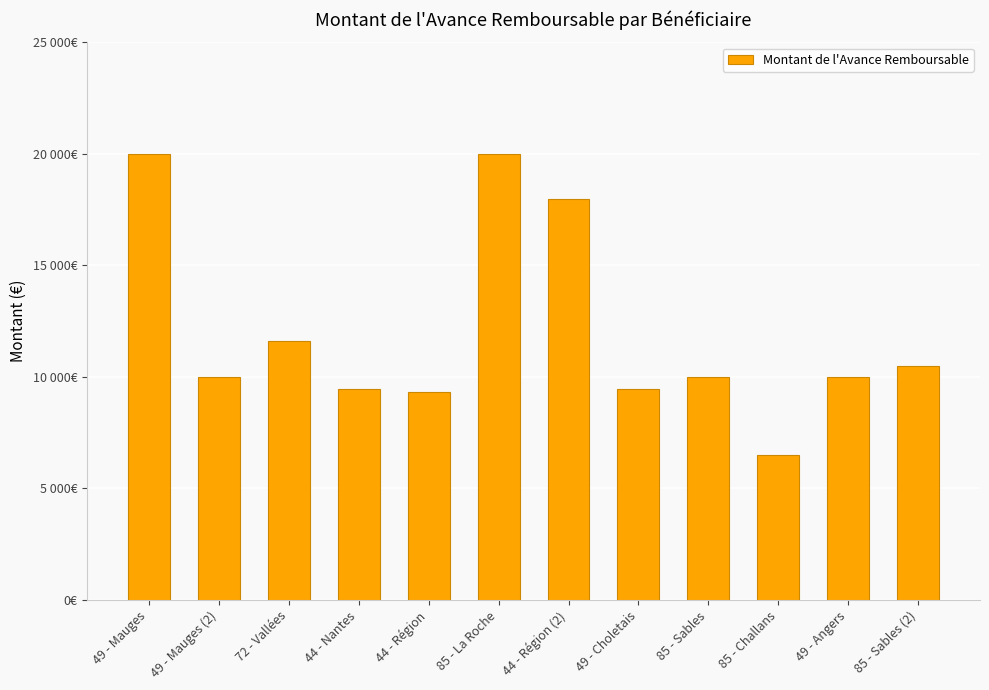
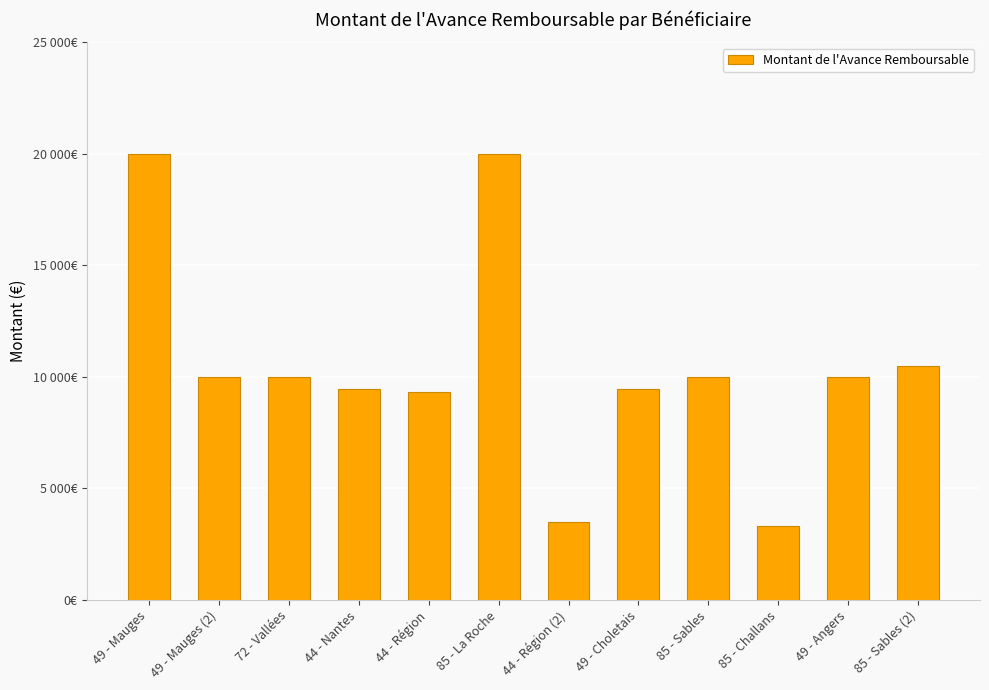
  {
    "49 - Mauges": "20000€",
    "49 - Mauges (2)": "10000€",
-   "72 - Vallées": "11600€",
+   "72 - Vallées": "10000€",
    "44 - Nantes": "9400€",
    "44 - Région": "9300€",
    "85 - La Roche": "20000€",
-   "44 - Région (2)": "18000€",
+   "44 - Région (2)": "3500€",
    "49 - Choletais": "9400€",
    "85 - Sables": "10000€",
-   "85 - Challans": "6500€",
+   "85 - Challans": "3300€",
    "49 - Angers": "10000€",
    "85 - Sables (2)": "10500€"
  }
